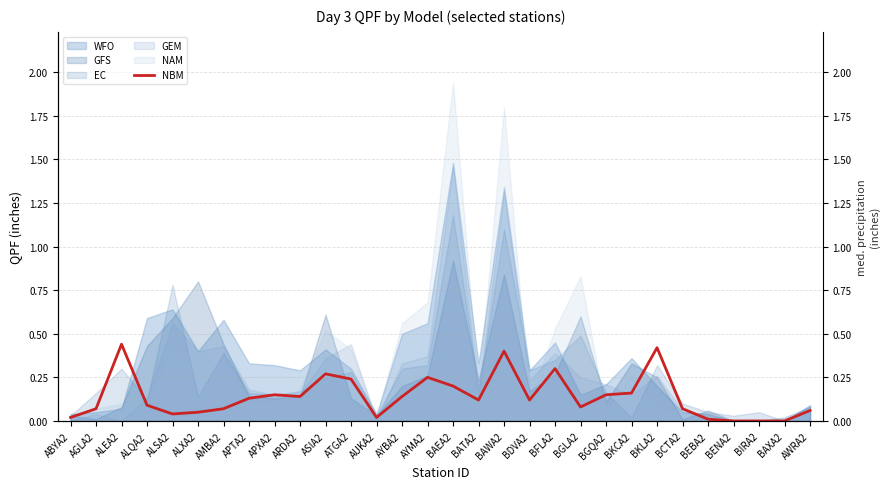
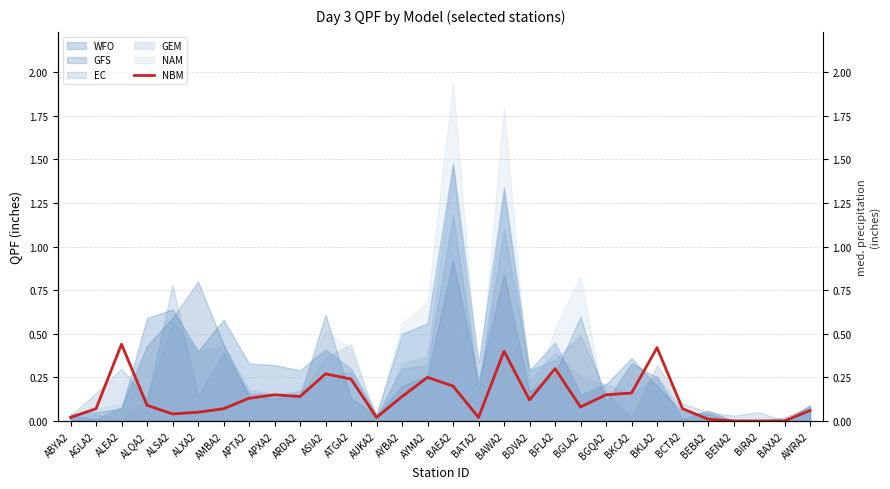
  {
    "NBM": {
      "ALEA2": 0.44,
      "ALSA2": 0.04,
      "ALXA2": 0.05,
      "AMBA2": 0.07,
      "ASIA2": 0.27,
      "ATGA2": 0.24,
      "AYBA2": 0.14,
      "BAEA2": 0.20,
-     "BATA2": 0.12,
+     "BATA2": 0.02,
      "BAWA2": 0.40,
      "BFLA2": 0.30,
      "BGLA2": 0.08,
      "BKLA2": 0.42
    }
  }
